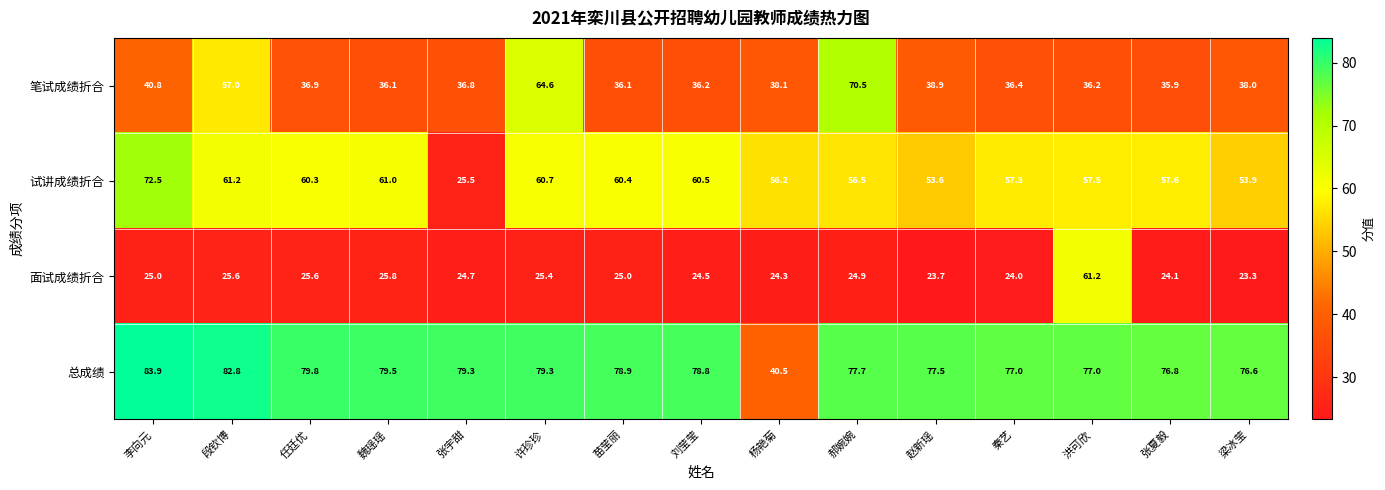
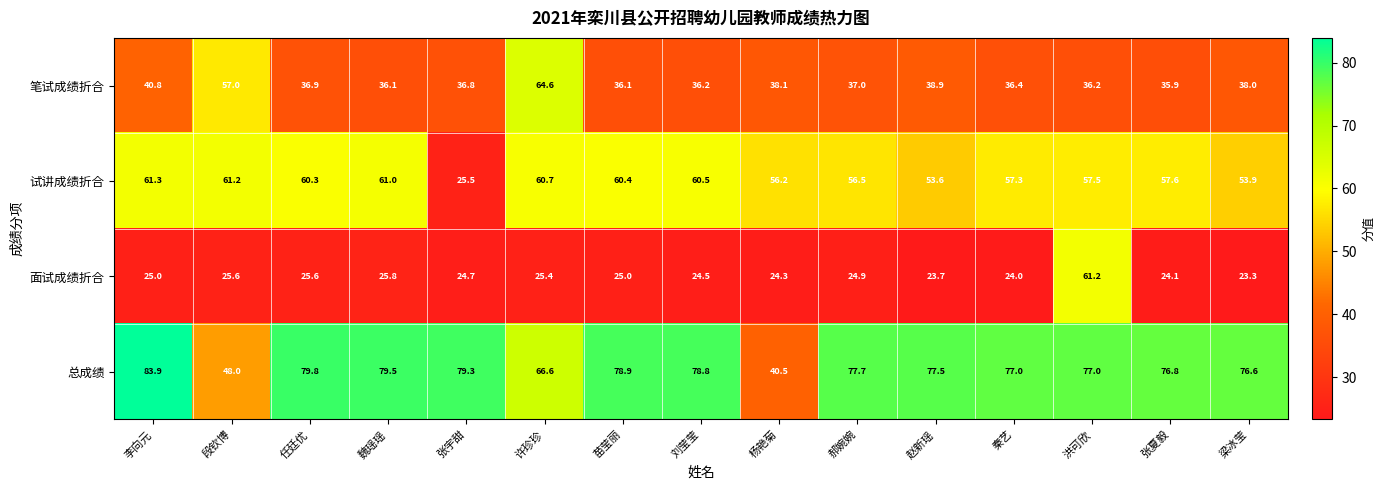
  {
    "笔试成绩折合": {
      "李向元": 40.8,
      "段钦博": 57.0,
      "任廷优": 36.9,
      "魏瑶瑶": 36.1,
      "张宇甜": 36.8,
      "许珍珍": 64.6,
      "苗莹丽": 36.1,
      "刘莹莹": 36.2,
      "杨艳菊": 38.1,
-     "郝婉婉": 70.5,
+     "郝婉婉": 37.0,
      "赵新瑶": 38.9,
      "秦艺": 36.4,
      "洪可欣": 36.2,
      "张夏毅": 35.9,
      "梁冰莹": 38.0
    },
    "试讲成绩折合": {
-     "李向元": 72.5,
+     "李向元": 61.3,
      "段钦博": 61.2,
      "任廷优": 60.3,
      "魏瑶瑶": 61.0,
      "张宇甜": 25.5,
      "许珍珍": 60.7,
      "苗莹丽": 60.4,
      "刘莹莹": 60.5,
      "杨艳菊": 56.2,
      "郝婉婉": 56.5,
      "赵新瑶": 53.6,
      "秦艺": 57.3,
      "洪可欣": 57.5,
      "张夏毅": 57.6,
      "梁冰莹": 53.9
    },
    "面试成绩折合": {
      "李向元": 25.0,
      "段钦博": 25.6,
      "任廷优": 25.6,
      "魏瑶瑶": 25.8,
      "张宇甜": 24.7,
      "许珍珍": 25.4,
      "苗莹丽": 25.0,
      "刘莹莹": 24.5,
      "杨艳菊": 24.3,
      "郝婉婉": 24.9,
      "赵新瑶": 23.7,
      "秦艺": 24.0,
      "洪可欣": 61.2,
      "张夏毅": 24.1,
      "梁冰莹": 23.3
    },
    "总成绩": {
      "李向元": 83.9,
-     "段钦博": 82.8,
+     "段钦博": 48.0,
      "任廷优": 79.8,
      "魏瑶瑶": 79.5,
      "张宇甜": 79.3,
-     "许珍珍": 79.3,
+     "许珍珍": 66.6,
      "苗莹丽": 78.9,
      "刘莹莹": 78.8,
      "杨艳菊": 40.5,
      "郝婉婉": 77.7,
      "赵新瑶": 77.5,
      "秦艺": 77.0,
      "洪可欣": 77.0,
      "张夏毅": 76.8,
      "梁冰莹": 76.6
    }
  }
